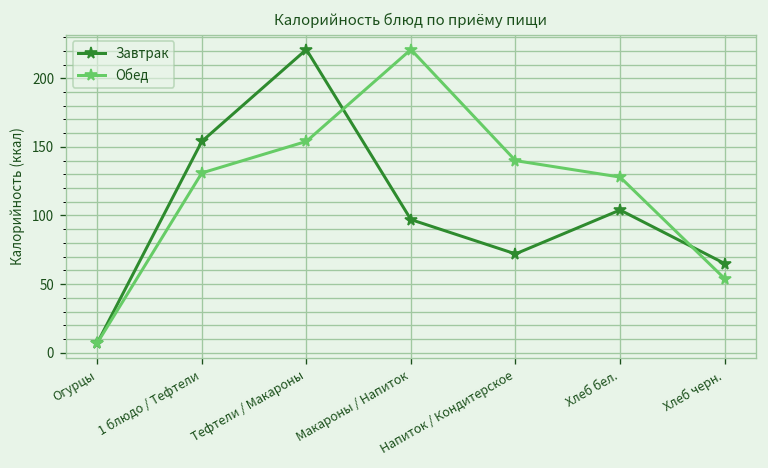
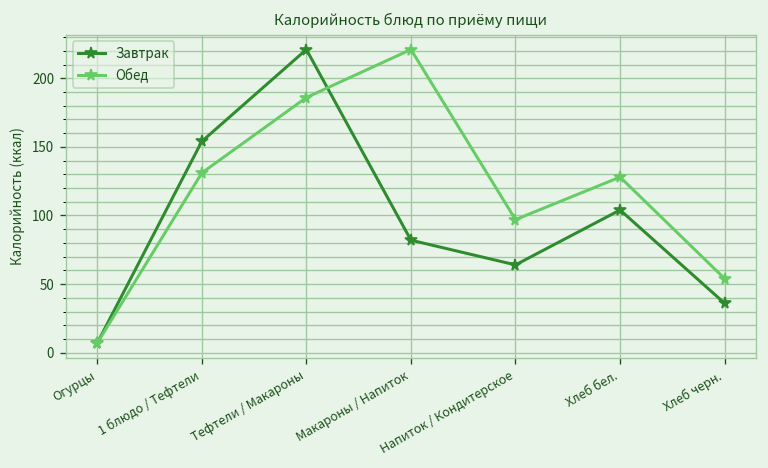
  {
    "Завтрак": {
      "1 блюдо / Тефтели": 154,
      "Тефтели / Макароны": 221,
-     "Макароны / Напиток": 97,
-     "Напиток / Кондитерское": 72,
+     "Макароны / Напиток": 82,
+     "Напиток / Кондитерское": 64,
      "Хлеб бел.": 104,
-     "Хлеб черн.": 65
+     "Хлеб черн.": 36
    },
    "Обед": {
      "1 блюдо / Тефтели": 131,
-     "Тефтели / Макароны": 154,
+     "Тефтели / Макароны": 186,
      "Макароны / Напиток": 221,
-     "Напиток / Кондитерское": 140,
+     "Напиток / Кондитерское": 97,
      "Хлеб бел.": 128,
      "Хлеб черн.": 54
    }
  }
